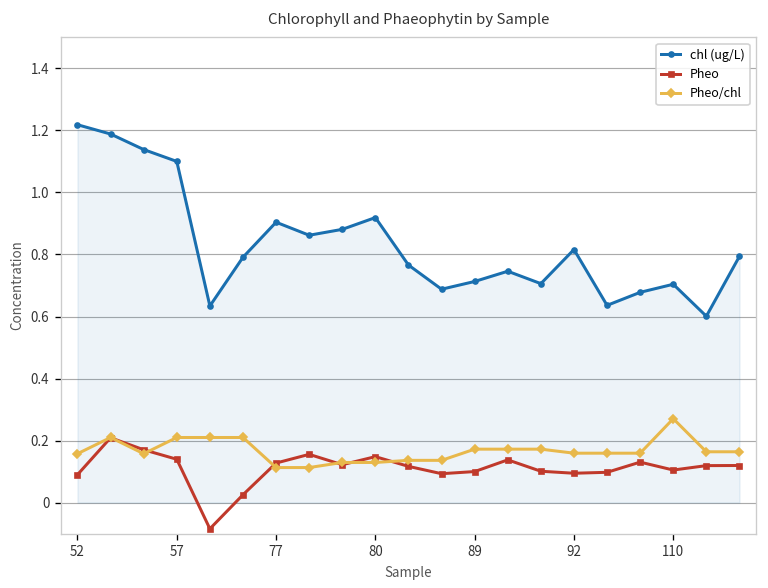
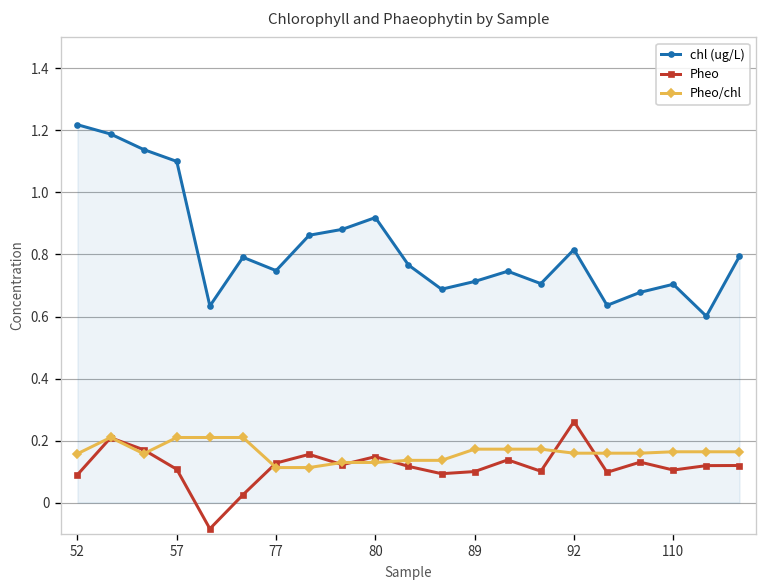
  {
    "chl (ug/L)": {
      "52": 1.22,
      "57": 1.10,
-     "77": 0.90,
+     "77": 0.75,
      "80": 0.92,
      "89": 0.71,
      "92": 0.82,
      "110": 0.70
    },
    "Pheo": {
      "52": 0.09,
-     "57": 0.14,
+     "57": 0.11,
      "77": 0.13,
      "80": 0.15,
      "89": 0.10,
-     "92": 0.09,
+     "92": 0.26,
      "110": 0.11
    },
    "Pheo/chl": {
      "52": 0.16,
      "57": 0.21,
      "77": 0.11,
      "80": 0.13,
      "89": 0.17,
      "92": 0.16,
-     "110": 0.27
+     "110": 0.16
    }
  }
